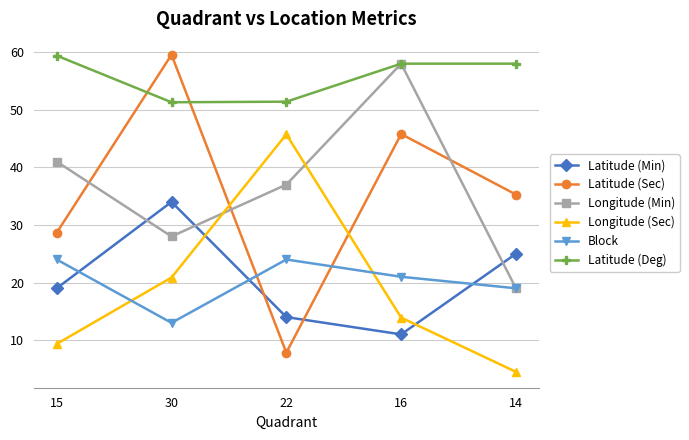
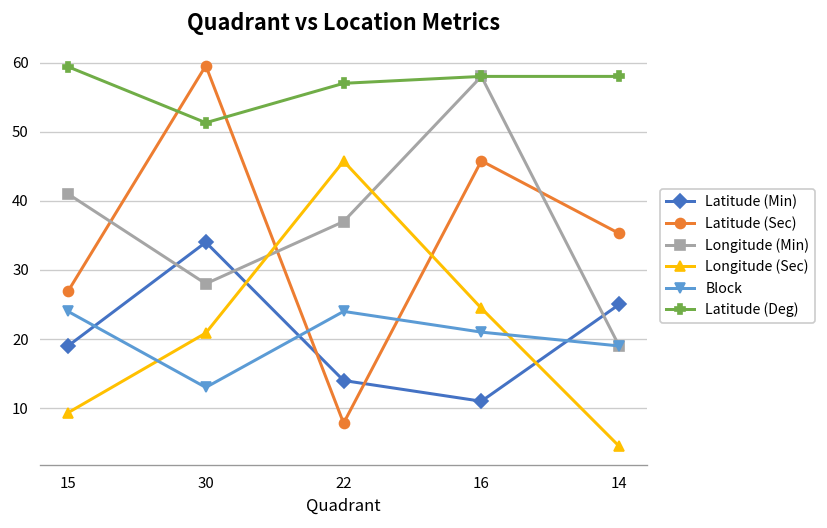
  {
    "Latitude (Sec)": {
-     "15": 29,
+     "15": 27,
      "30": 60,
      "22": 8,
      "16": 46,
      "14": 35
    },
    "Longitude (Min)": {
      "15": 41,
      "30": 28,
      "22": 37
    },
    "Longitude (Sec)": {
      "15": 9,
      "30": 21,
      "22": 46,
-     "16": 14,
+     "16": 24,
      "14": 4
    },
    "Latitude (Deg)": {
      "15": 59,
      "30": 51,
-     "22": 51,
+     "22": 57,
      "14": 58
    }
  }
